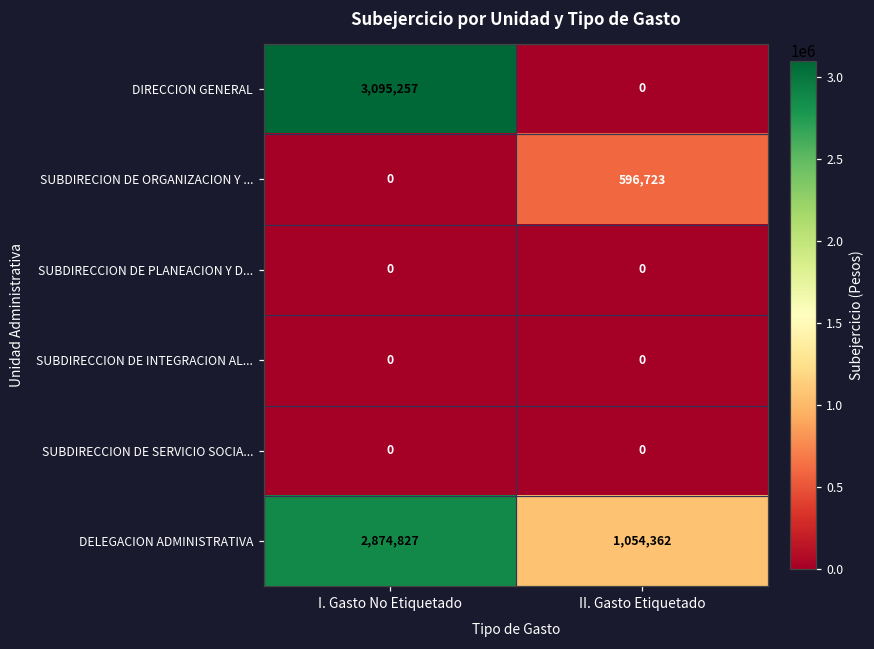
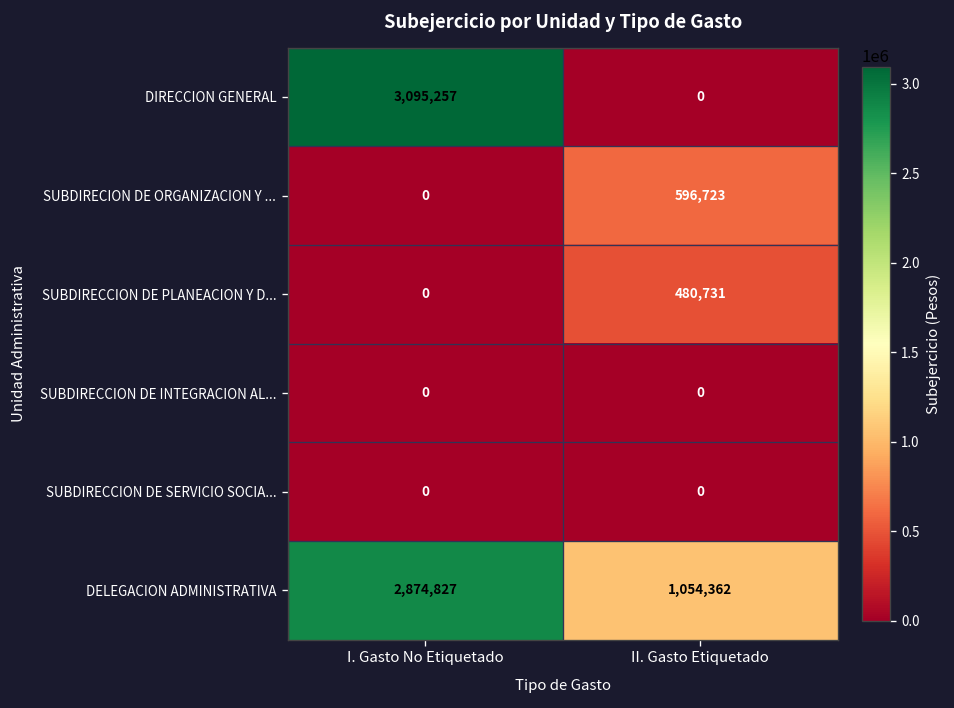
  {
    "DIRECCION GENERAL": {
      "I. Gasto No Etiquetado": "3,095,257",
      "II. Gasto Etiquetado": "0"
    },
    "SUBDIRECION DE ORGANIZACION Y ...": {
      "I. Gasto No Etiquetado": "0",
      "II. Gasto Etiquetado": "596,723"
    },
    "SUBDIRECCION DE PLANEACION Y D...": {
      "I. Gasto No Etiquetado": "0",
-     "II. Gasto Etiquetado": "0"
+     "II. Gasto Etiquetado": "480,731"
    },
    "SUBDIRECCION DE INTEGRACION AL...": {
      "I. Gasto No Etiquetado": "0",
      "II. Gasto Etiquetado": "0"
    },
    "SUBDIRECCION DE SERVICIO SOCIA...": {
      "I. Gasto No Etiquetado": "0",
      "II. Gasto Etiquetado": "0"
    },
    "DELEGACION ADMINISTRATIVA": {
      "I. Gasto No Etiquetado": "2,874,827",
      "II. Gasto Etiquetado": "1,054,362"
    }
  }
